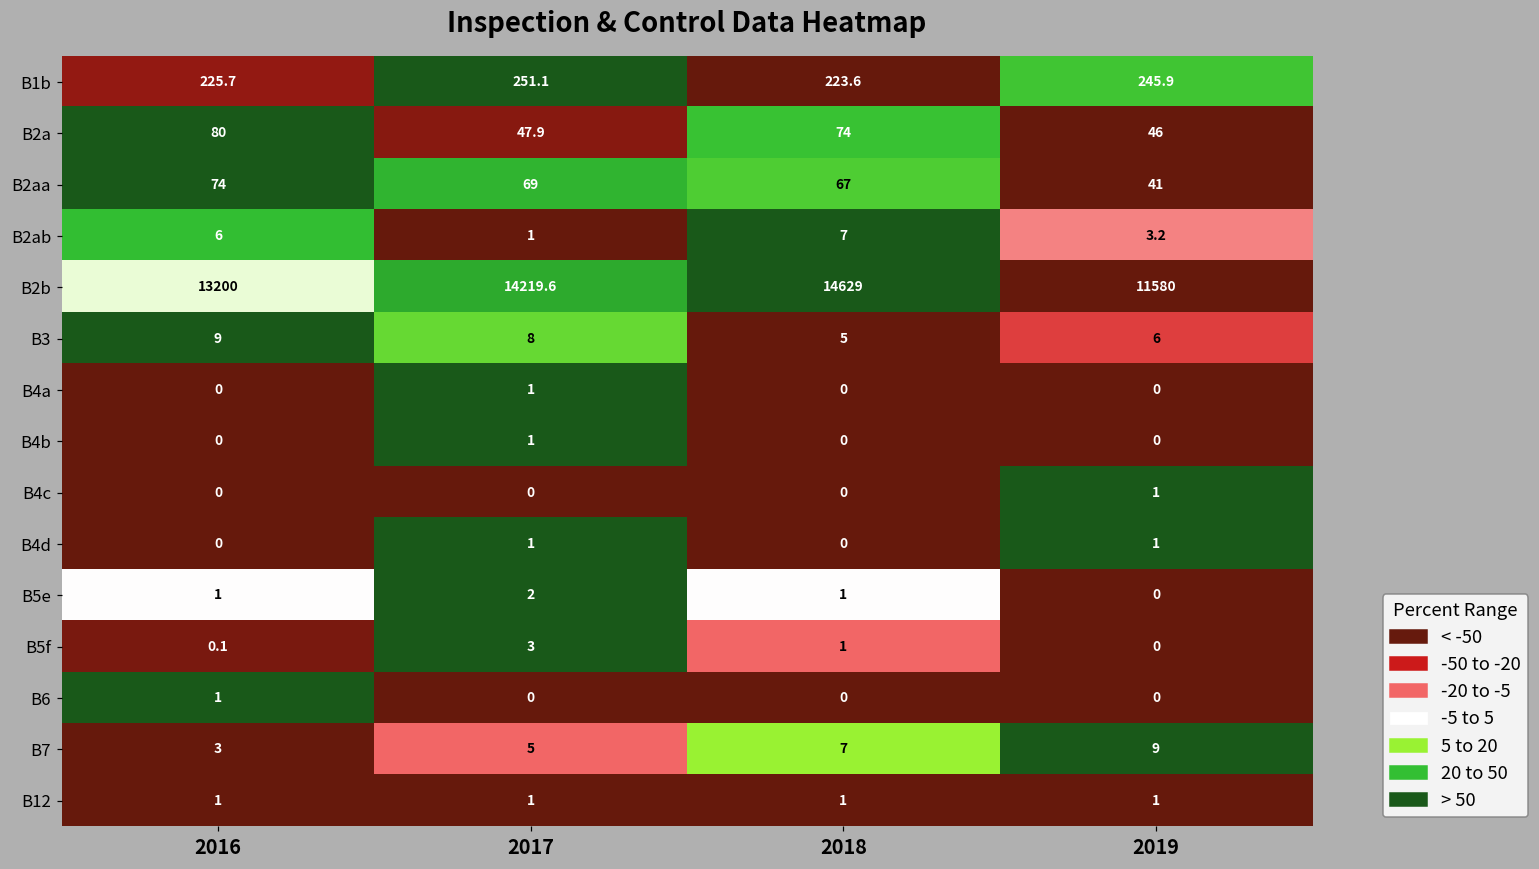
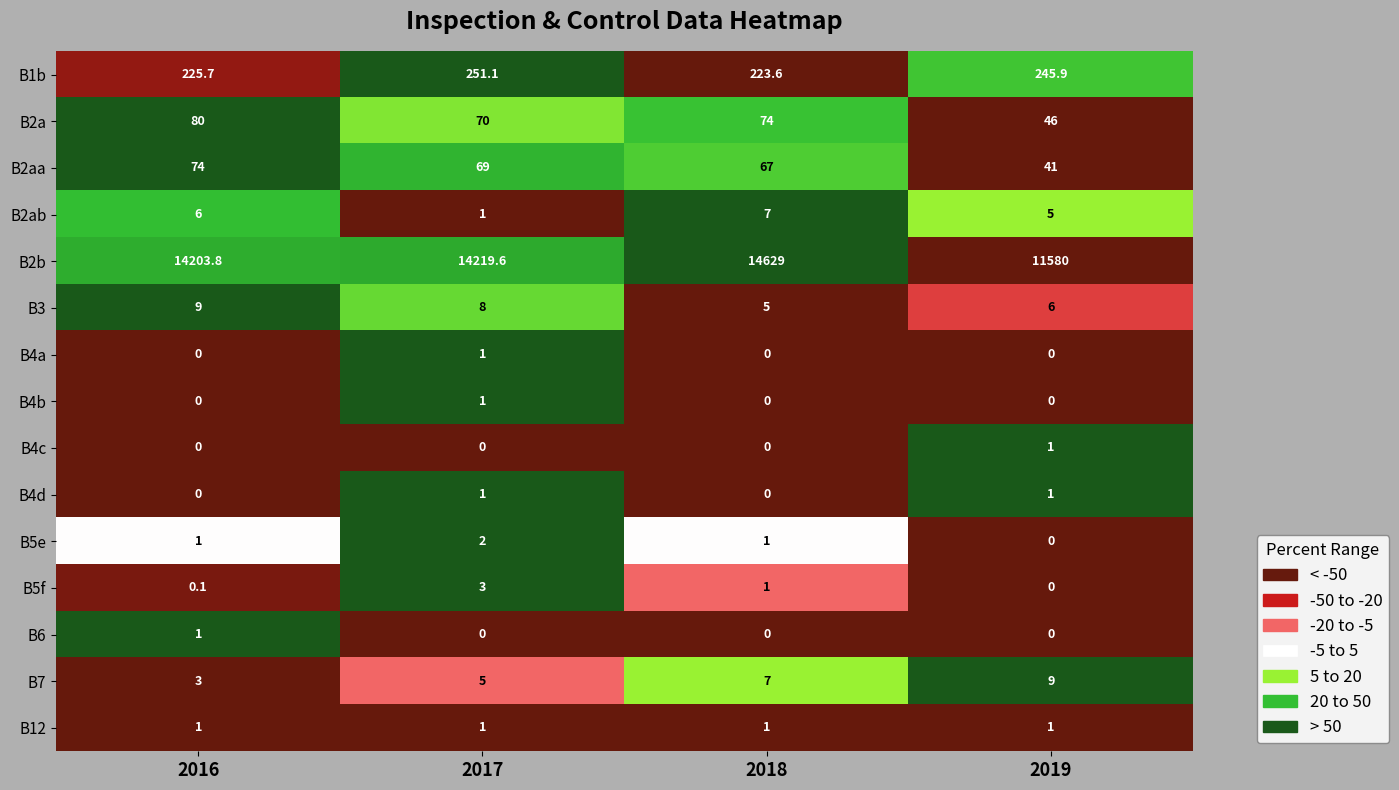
  {
    "B1b": {
      "2016": 225.7,
      "2017": 251.1,
      "2018": 223.6,
      "2019": 245.9
    },
    "B2a": {
      "2016": 80,
-     "2017": 47.9,
+     "2017": 70,
      "2018": 74,
      "2019": 46
    },
    "B2aa": {
      "2016": 74,
      "2017": 69,
      "2018": 67,
      "2019": 41
    },
    "B2ab": {
      "2016": 6,
      "2017": 1,
      "2018": 7,
-     "2019": 3.2
+     "2019": 5
    },
    "B2b": {
-     "2016": 13200,
+     "2016": 14203.8,
      "2017": 14219.6,
      "2018": 14629,
      "2019": 11580
    },
    "B3": {
      "2016": 9,
      "2017": 8,
      "2018": 5,
      "2019": 6
    },
    "B4a": {
      "2016": 0,
      "2017": 1,
      "2018": 0,
      "2019": 0
    },
    "B4b": {
      "2016": 0,
      "2017": 1,
      "2018": 0,
      "2019": 0
    },
    "B4c": {
      "2016": 0,
      "2017": 0,
      "2018": 0,
      "2019": 1
    },
    "B4d": {
      "2016": 0,
      "2017": 1,
      "2018": 0,
      "2019": 1
    },
    "B5e": {
      "2016": 1,
      "2017": 2,
      "2018": 1,
      "2019": 0
    },
    "B5f": {
      "2016": 0.1,
      "2017": 3,
      "2018": 1,
      "2019": 0
    },
    "B6": {
      "2016": 1,
      "2017": 0,
      "2018": 0,
      "2019": 0
    },
    "B7": {
      "2016": 3,
      "2017": 5,
      "2018": 7,
      "2019": 9
    },
    "B12": {
      "2016": 1,
      "2017": 1,
      "2018": 1,
      "2019": 1
    }
  }
